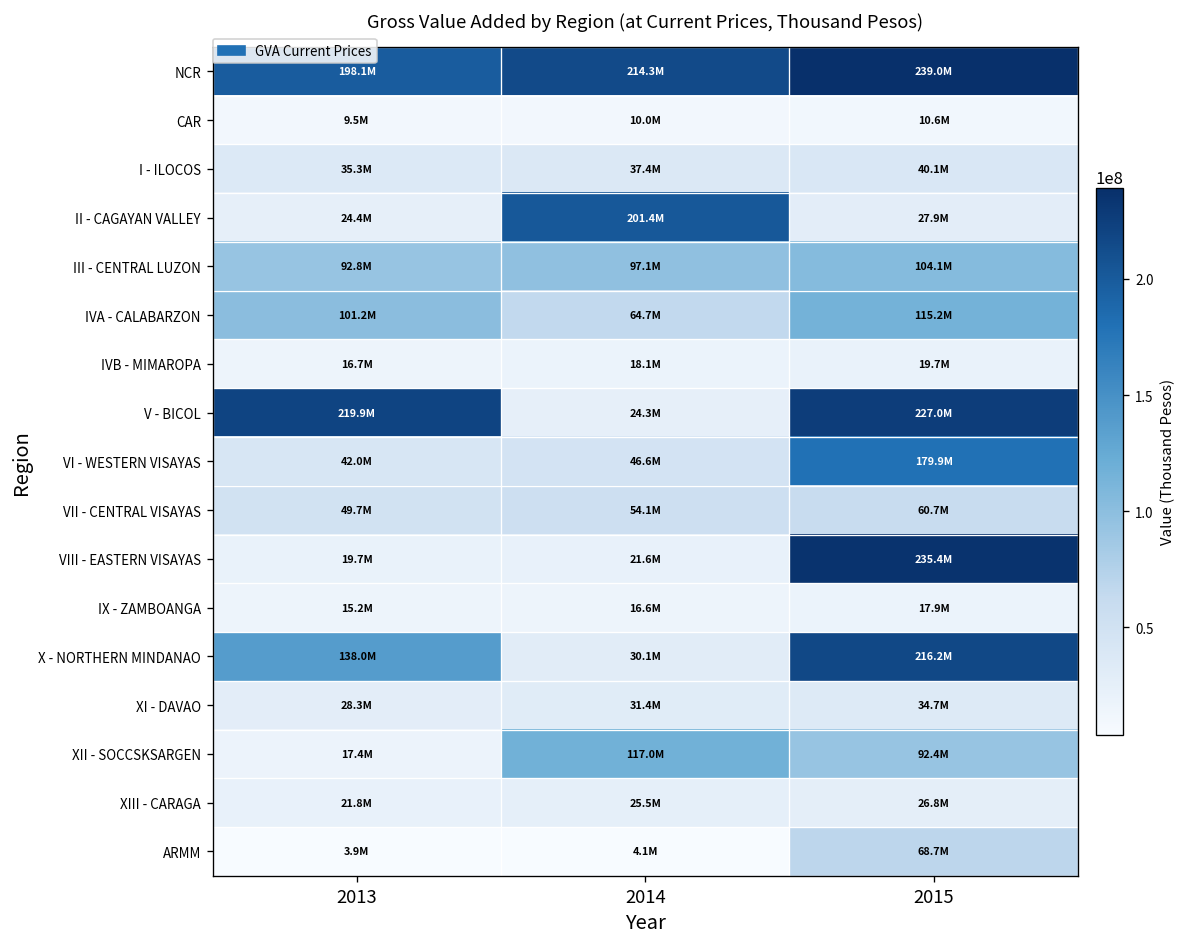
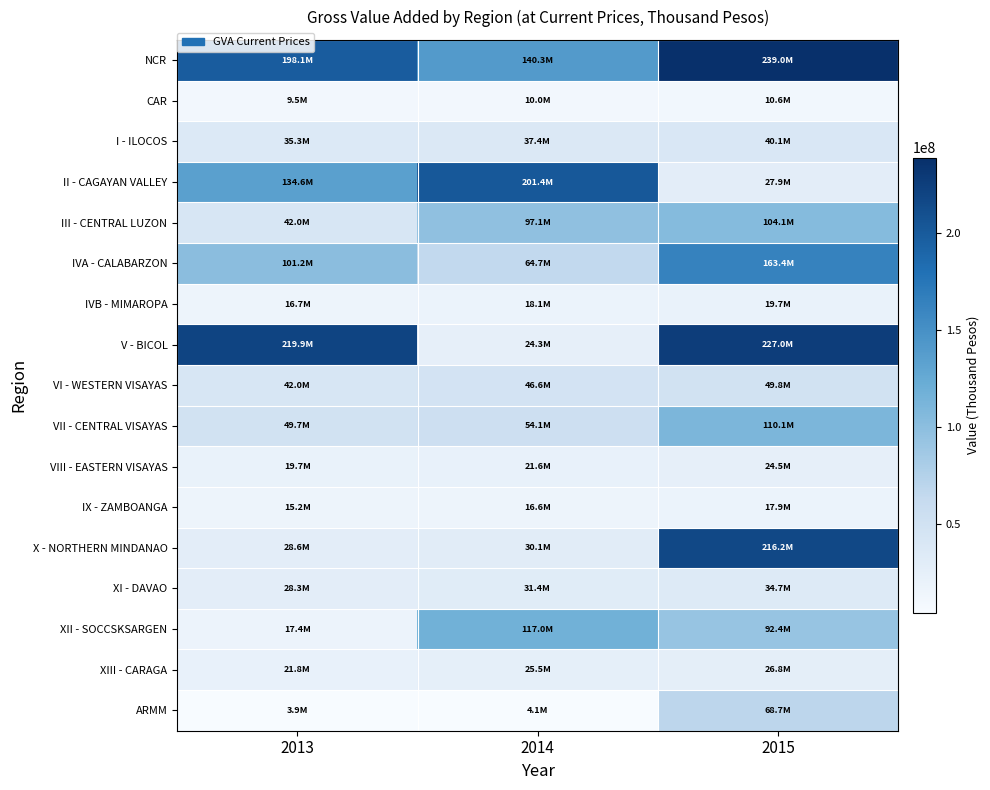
  {
    "NCR": {
      "2013": "198.1M",
-     "2014": "214.3M",
+     "2014": "140.3M",
      "2015": "239.0M"
    },
    "CAR": {
      "2013": "9.5M",
      "2014": "10.0M",
      "2015": "10.6M"
    },
    "I - ILOCOS": {
      "2013": "35.3M",
      "2014": "37.4M",
      "2015": "40.1M"
    },
    "II - CAGAYAN VALLEY": {
-     "2013": "24.4M",
+     "2013": "134.6M",
      "2014": "201.4M",
      "2015": "27.9M"
    },
    "III - CENTRAL LUZON": {
-     "2013": "92.8M",
+     "2013": "42.0M",
      "2014": "97.1M",
      "2015": "104.1M"
    },
    "IVA - CALABARZON": {
      "2013": "101.2M",
      "2014": "64.7M",
-     "2015": "115.2M"
+     "2015": "163.4M"
    },
    "IVB - MIMAROPA": {
      "2013": "16.7M",
      "2014": "18.1M",
      "2015": "19.7M"
    },
    "V - BICOL": {
      "2013": "219.9M",
      "2014": "24.3M",
      "2015": "227.0M"
    },
    "VI - WESTERN VISAYAS": {
      "2013": "42.0M",
      "2014": "46.6M",
-     "2015": "179.9M"
+     "2015": "49.8M"
    },
    "VII - CENTRAL VISAYAS": {
      "2013": "49.7M",
      "2014": "54.1M",
-     "2015": "60.7M"
+     "2015": "110.1M"
    },
    "VIII - EASTERN VISAYAS": {
      "2013": "19.7M",
      "2014": "21.6M",
-     "2015": "235.4M"
+     "2015": "24.5M"
    },
    "IX - ZAMBOANGA": {
      "2013": "15.2M",
      "2014": "16.6M",
      "2015": "17.9M"
    },
    "X - NORTHERN MINDANAO": {
-     "2013": "138.0M",
+     "2013": "28.6M",
      "2014": "30.1M",
      "2015": "216.2M"
    },
    "XI - DAVAO": {
      "2013": "28.3M",
      "2014": "31.4M",
      "2015": "34.7M"
    },
    "XII - SOCCSKSARGEN": {
      "2013": "17.4M",
      "2014": "117.0M",
      "2015": "92.4M"
    },
    "XIII - CARAGA": {
      "2013": "21.8M",
      "2014": "25.5M",
      "2015": "26.8M"
    },
    "ARMM": {
      "2013": "3.9M",
      "2014": "4.1M",
      "2015": "68.7M"
    }
  }
